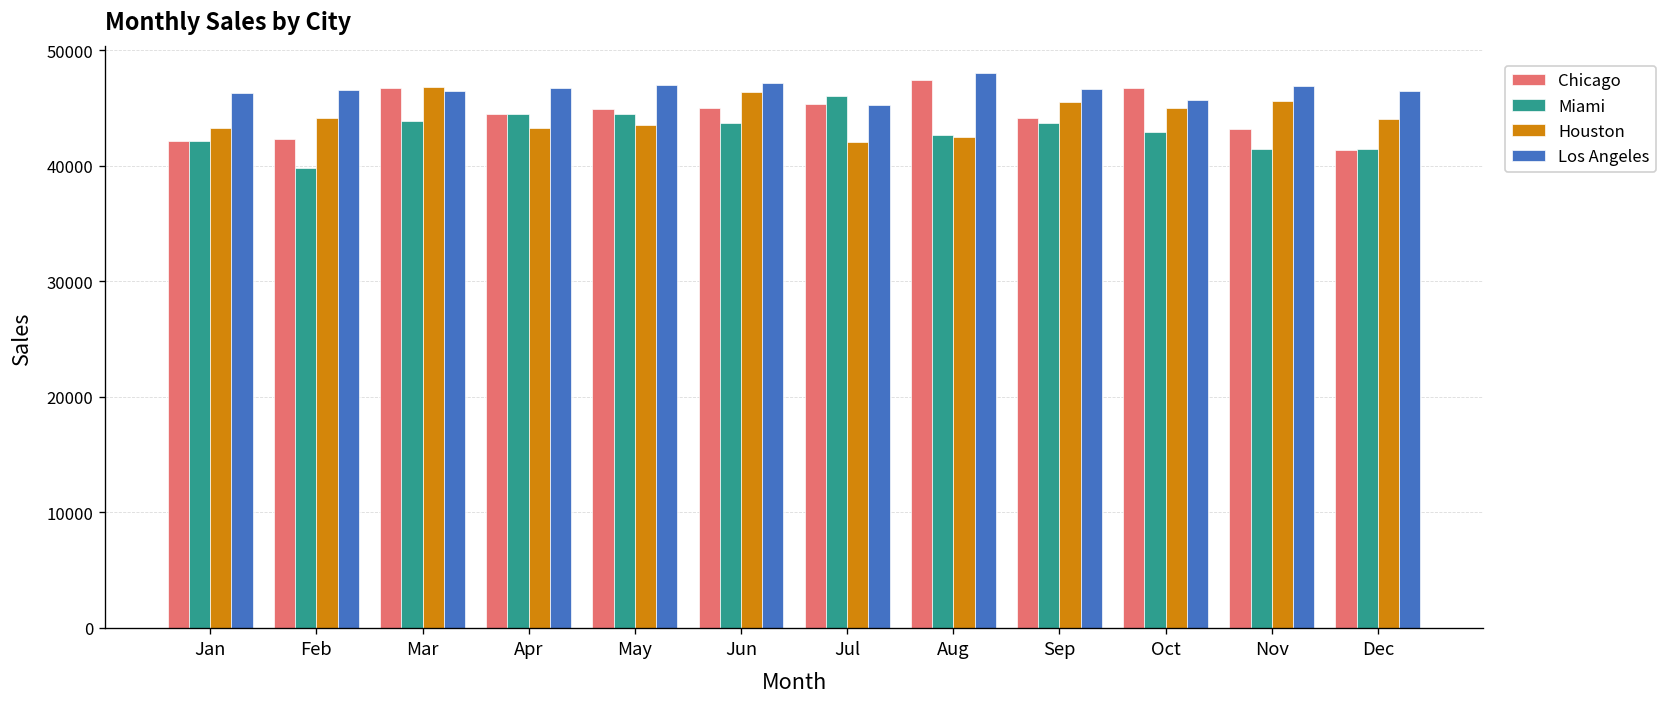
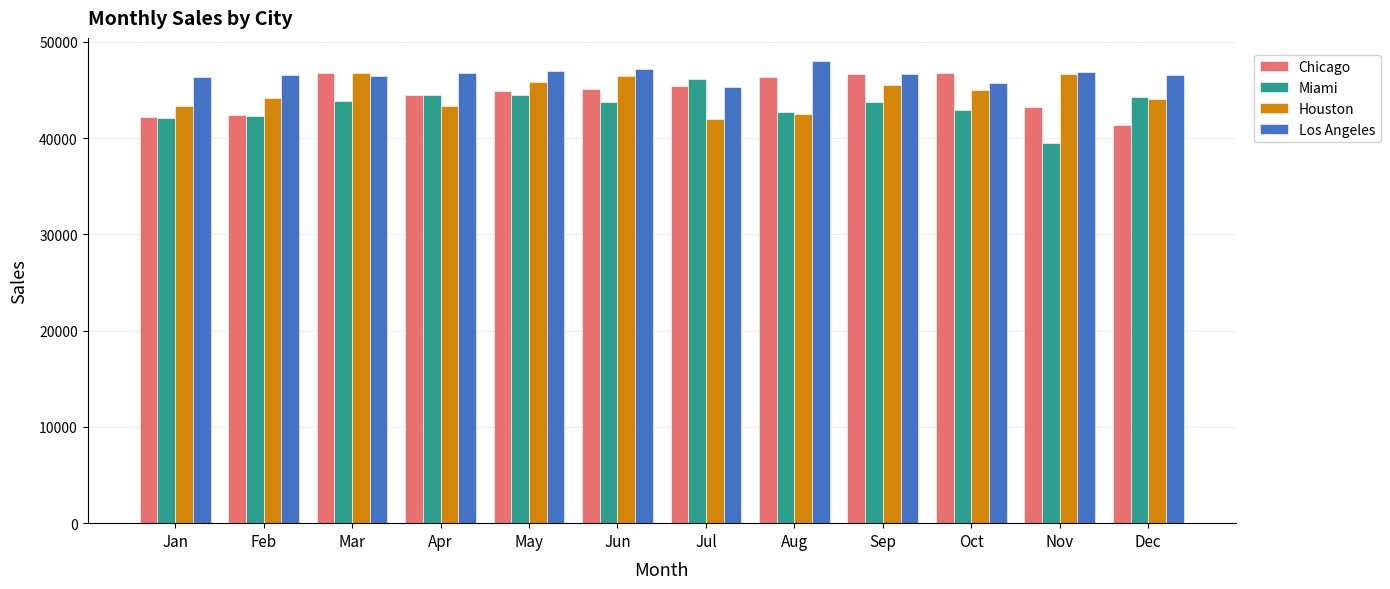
  {
    "Chicago": {
      "Jan": 42000,
      "Feb": 42000,
      "Mar": 47000,
      "Apr": 44000,
      "May": 45000,
      "Jun": 45000,
      "Jul": 45000,
-     "Aug": 47000,
-     "Sep": 44000,
+     "Aug": 46000,
+     "Sep": 47000,
      "Oct": 47000,
      "Nov": 43000,
      "Dec": 41000
    },
    "Miami": {
      "Jan": 42000,
-     "Feb": 40000,
+     "Feb": 42000,
      "Mar": 44000,
      "Apr": 44000,
      "May": 44000,
      "Jun": 44000,
      "Jul": 46000,
      "Aug": 43000,
      "Sep": 44000,
      "Oct": 43000,
-     "Nov": 41000,
-     "Dec": 41000
+     "Nov": 40000,
+     "Dec": 44000
    },
    "Houston": {
      "Jan": 43000,
      "Feb": 44000,
      "Mar": 47000,
      "Apr": 43000,
-     "May": 44000,
+     "May": 46000,
      "Jun": 46000,
      "Jul": 42000,
      "Aug": 42000,
      "Sep": 46000,
      "Oct": 45000,
-     "Nov": 46000,
+     "Nov": 47000,
      "Dec": 44000
    },
    "Los Angeles": {
      "Jan": 46000,
      "Feb": 47000,
      "Mar": 46000,
      "Apr": 47000,
      "May": 47000,
      "Jun": 47000,
      "Jul": 45000,
      "Aug": 48000,
      "Sep": 47000,
      "Oct": 46000,
      "Nov": 47000,
      "Dec": 47000
    }
  }
